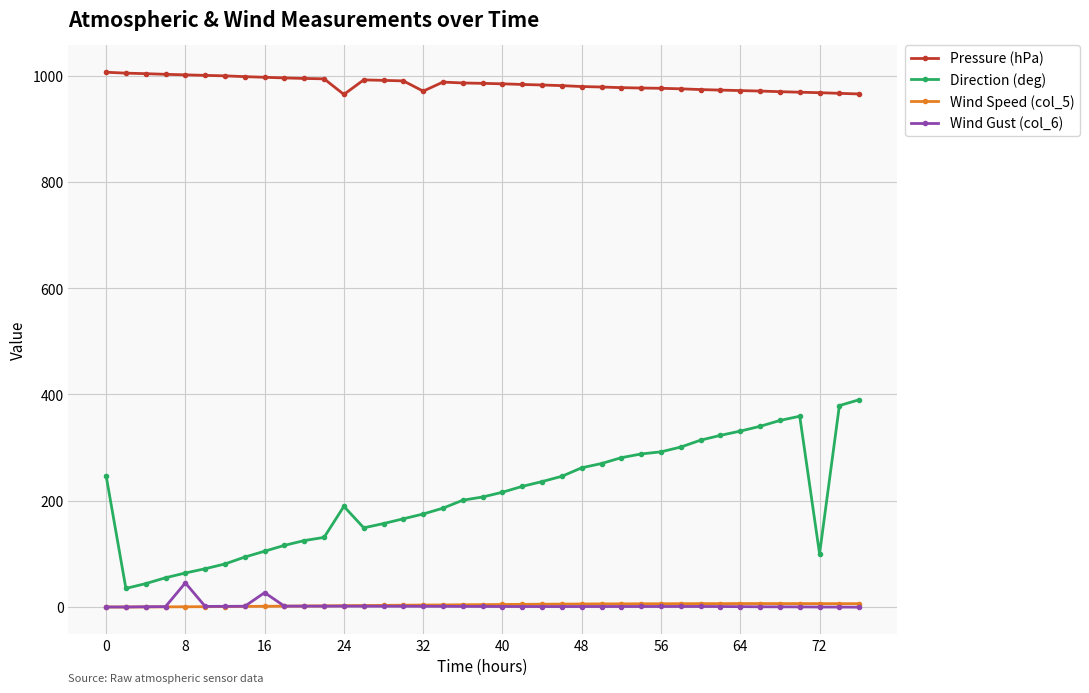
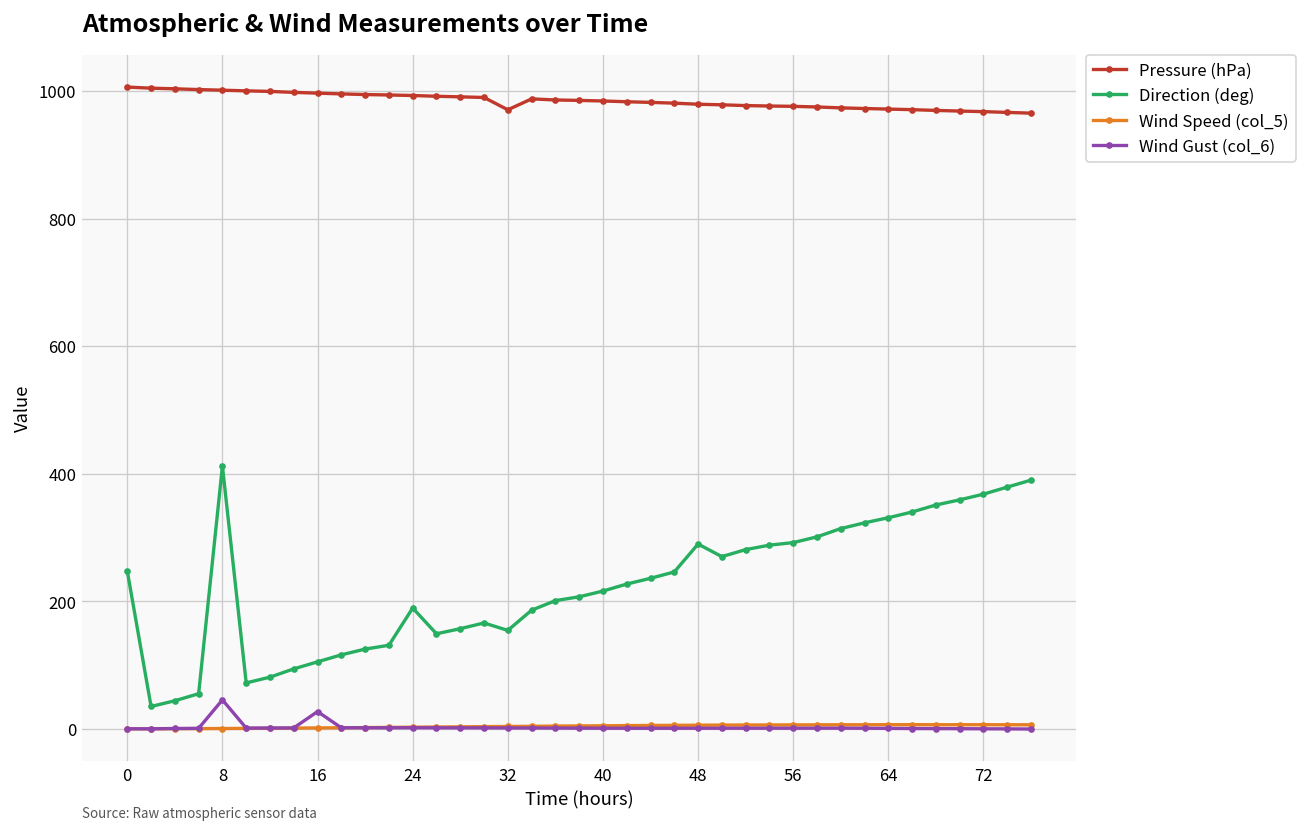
  {
    "Pressure (hPa)": {
      "0": 1010,
      "8": 1000,
      "16": 1000,
-     "24": 960,
+     "24": 990,
      "32": 970,
      "40": 980,
      "48": 980,
      "56": 980,
      "64": 970,
      "72": 970
    },
    "Direction (deg)": {
      "0": 250,
-     "8": 60,
+     "8": 410,
      "16": 110,
      "24": 190,
-     "32": 180,
+     "32": 150,
      "40": 220,
-     "48": 260,
+     "48": 290,
      "56": 290,
      "64": 330,
-     "72": 100
+     "72": 370
    },
    "Wind Speed (col_5)": {
      "8": 0,
      "16": 0,
      "56": 10,
      "64": 10,
      "72": 10
    },
    "Wind Gust (col_6)": {
      "8": 50,
      "16": 30,
      "56": 0,
      "64": 0,
      "72": 0
    }
  }
